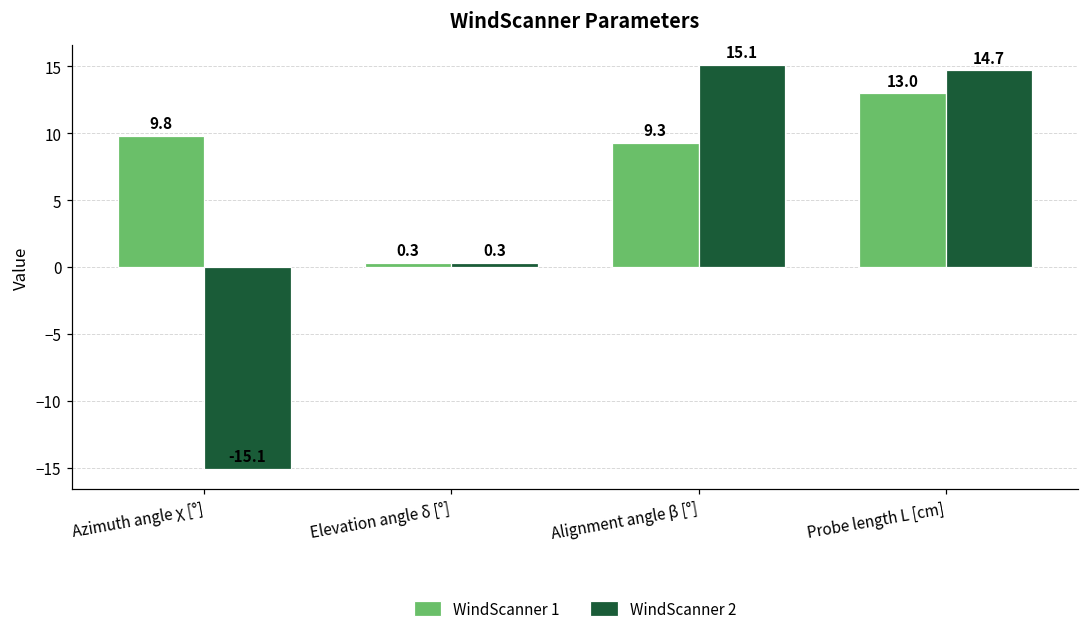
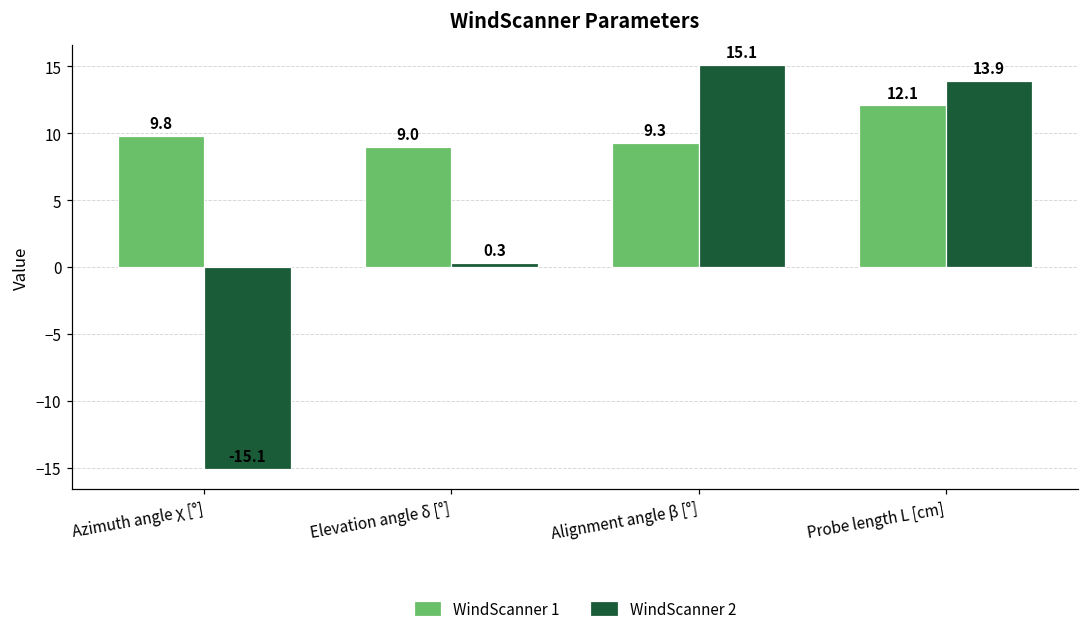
  {
    "WindScanner 1": {
      "Azimuth angle χ [°]": 9.8,
-     "Elevation angle δ [°]": 0.3,
+     "Elevation angle δ [°]": 9.0,
      "Alignment angle β [°]": 9.3,
-     "Probe length L [cm]": 13.0
+     "Probe length L [cm]": 12.1
    },
    "WindScanner 2": {
      "Azimuth angle χ [°]": -15.1,
      "Elevation angle δ [°]": 0.3,
      "Alignment angle β [°]": 15.1,
-     "Probe length L [cm]": 14.7
+     "Probe length L [cm]": 13.9
    }
  }
